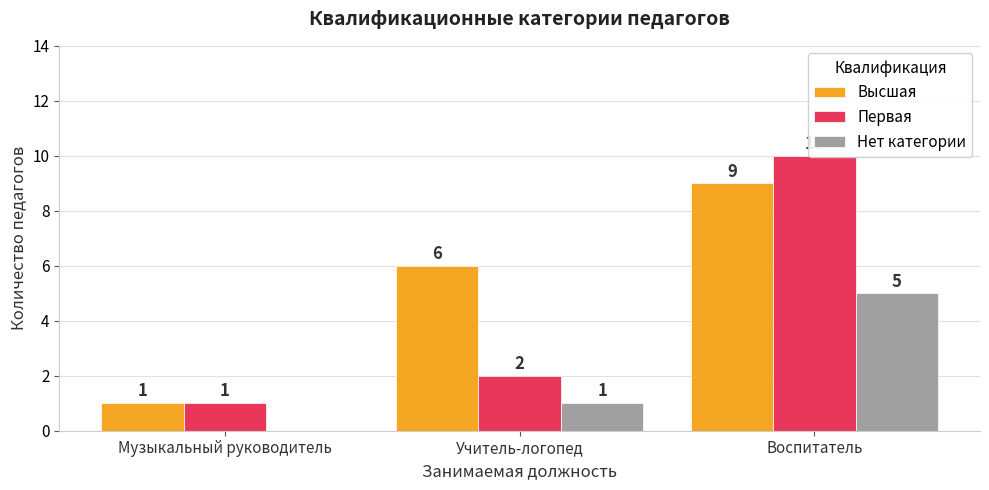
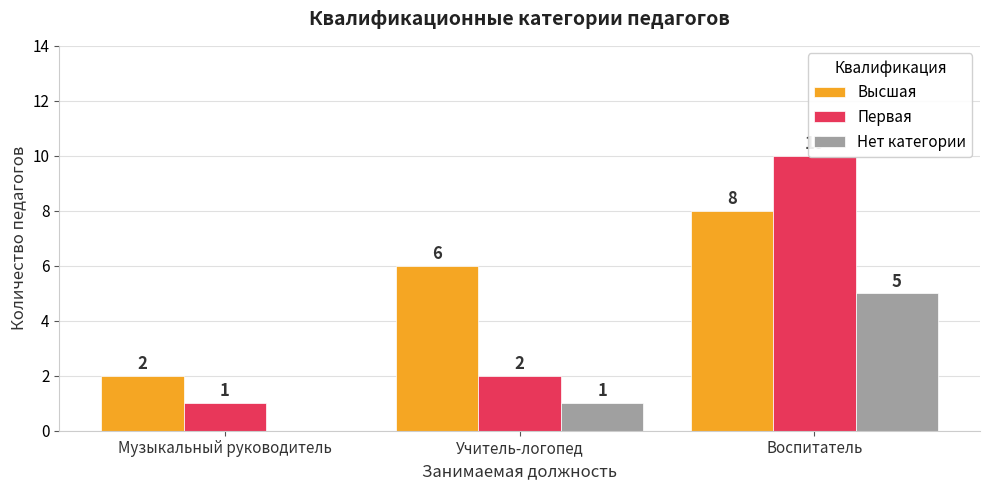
  {
    "Высшая": {
-     "Музыкальный руководитель": 1,
+     "Музыкальный руководитель": 2,
      "Учитель-логопед": 6,
-     "Воспитатель": 9
+     "Воспитатель": 8
    },
    "Первая": {
      "Музыкальный руководитель": 1,
      "Учитель-логопед": 2
    },
    "Нет категории": {
      "Учитель-логопед": 1,
      "Воспитатель": 5
    }
  }
